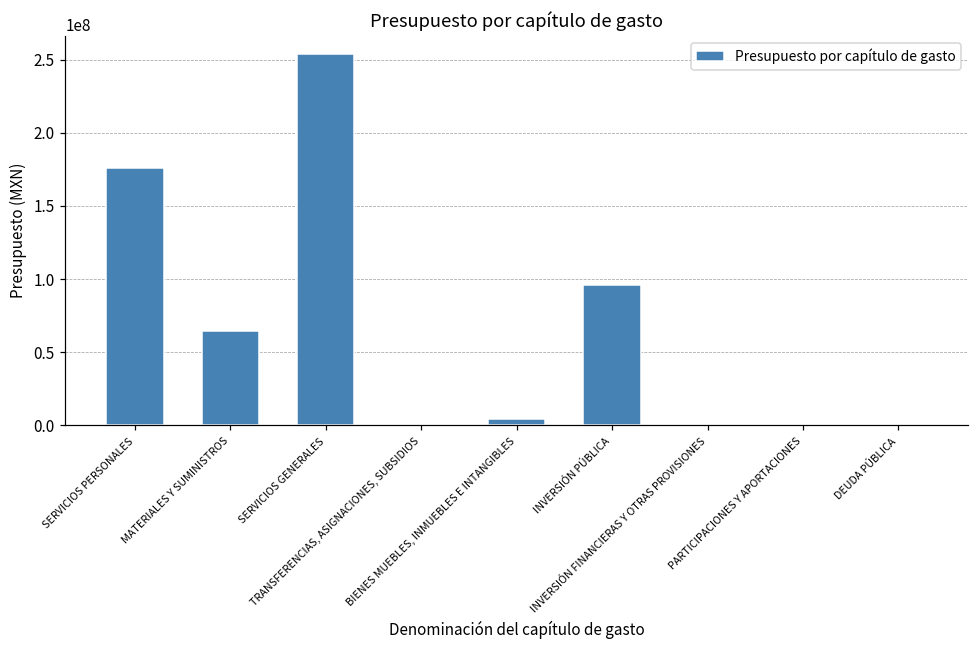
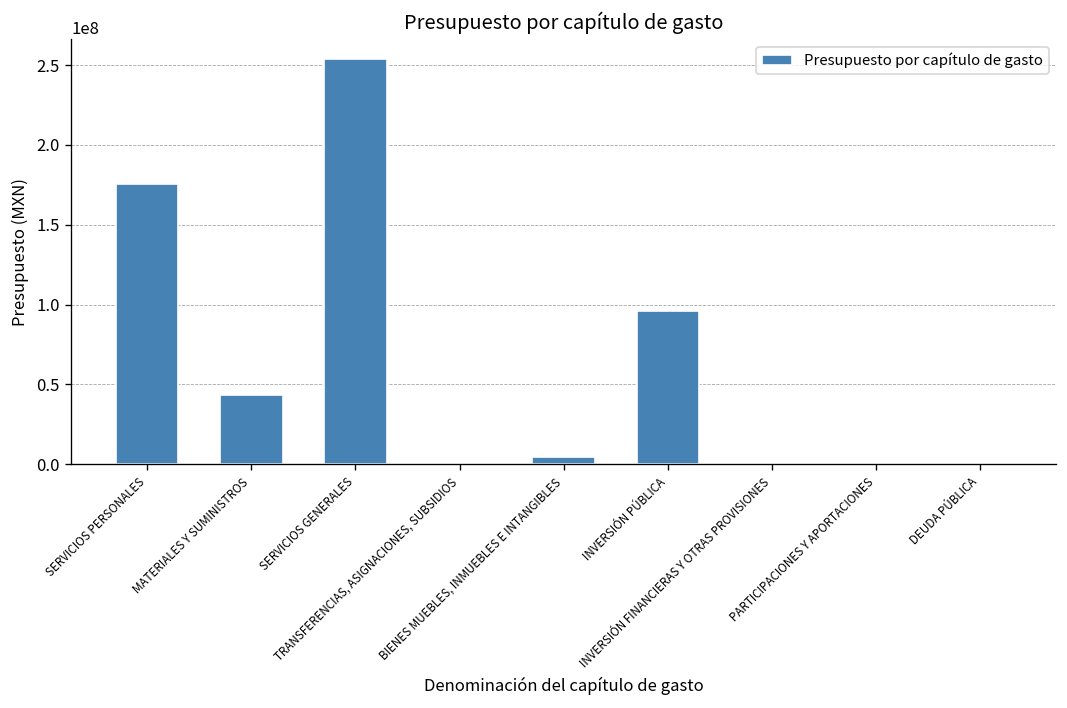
  {
    "SERVICIOS PERSONALES": 176000000,
-   "MATERIALES Y SUMINISTROS": 64000000,
+   "MATERIALES Y SUMINISTROS": 43000000,
    "SERVICIOS GENERALES": 254000000,
    "TRANSFERENCIAS, ASIGNACIONES, SUBSIDIOS": 0,
    "BIENES MUEBLES, INMUEBLES E INTANGIBLES": 5000000,
    "INVERSIÓN PÚBLICA": 96000000,
    "INVERSIÓN FINANCIERAS Y OTRAS PROVISIONES": 0,
    "PARTICIPACIONES Y APORTACIONES": 0,
    "DEUDA PÚBLICA": 0
  }
